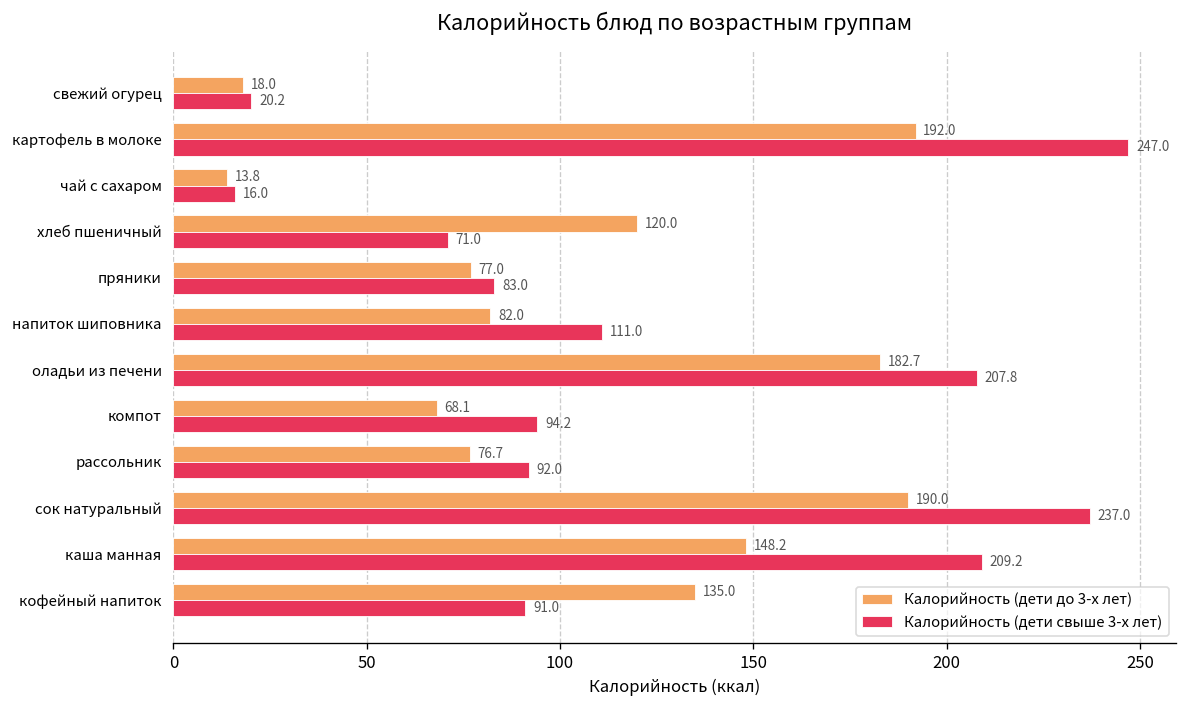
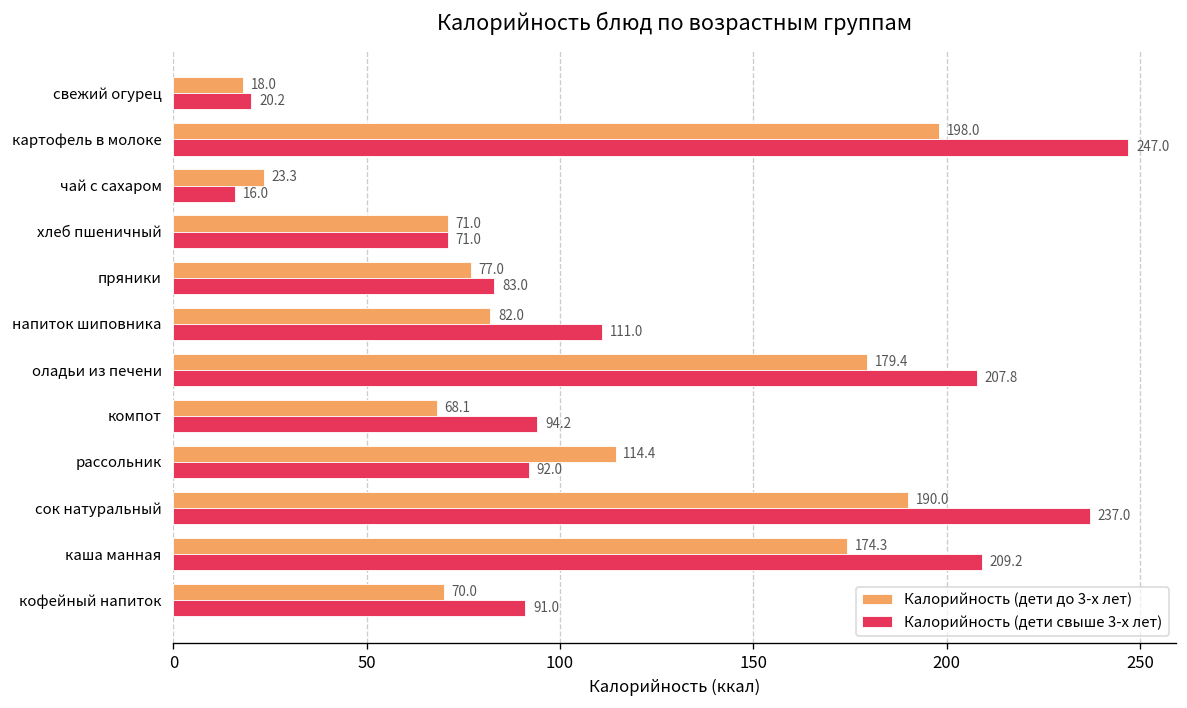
  {
    "Калорийность (дети до 3-х лет)": {
      "свежий огурец": 18.0,
-     "картофель в молоке": 192.0,
-     "чай с сахаром": 13.8,
-     "хлеб пшеничный": 120.0,
+     "картофель в молоке": 198.0,
+     "чай с сахаром": 23.3,
+     "хлеб пшеничный": 71.0,
      "пряники": 77.0,
      "напиток шиповника": 82.0,
-     "оладьи из печени": 182.7,
+     "оладьи из печени": 179.4,
      "компот": 68.1,
-     "рассольник": 76.7,
+     "рассольник": 114.4,
      "сок натуральный": 190.0,
-     "каша манная": 148.2,
-     "кофейный напиток": 135.0
+     "каша манная": 174.3,
+     "кофейный напиток": 70.0
    },
    "Калорийность (дети свыше 3-х лет)": {
      "свежий огурец": 20.2,
      "картофель в молоке": 247.0,
      "чай с сахаром": 16.0,
      "хлеб пшеничный": 71.0,
      "пряники": 83.0,
      "напиток шиповника": 111.0,
      "оладьи из печени": 207.8,
      "компот": 94.2,
      "рассольник": 92.0,
      "сок натуральный": 237.0,
      "каша манная": 209.2,
      "кофейный напиток": 91.0
    }
  }
